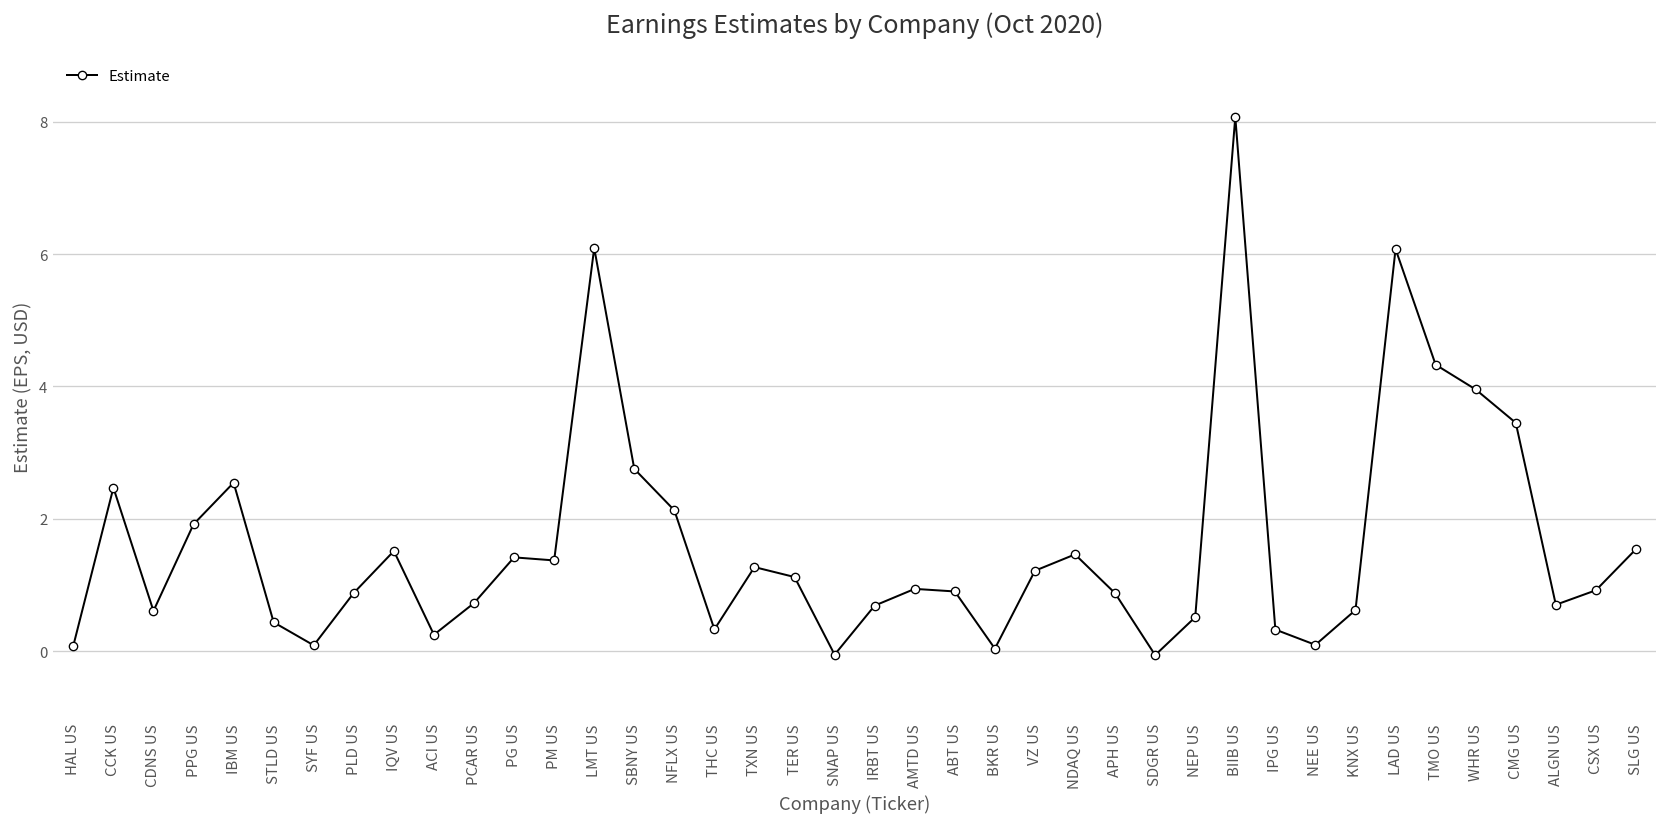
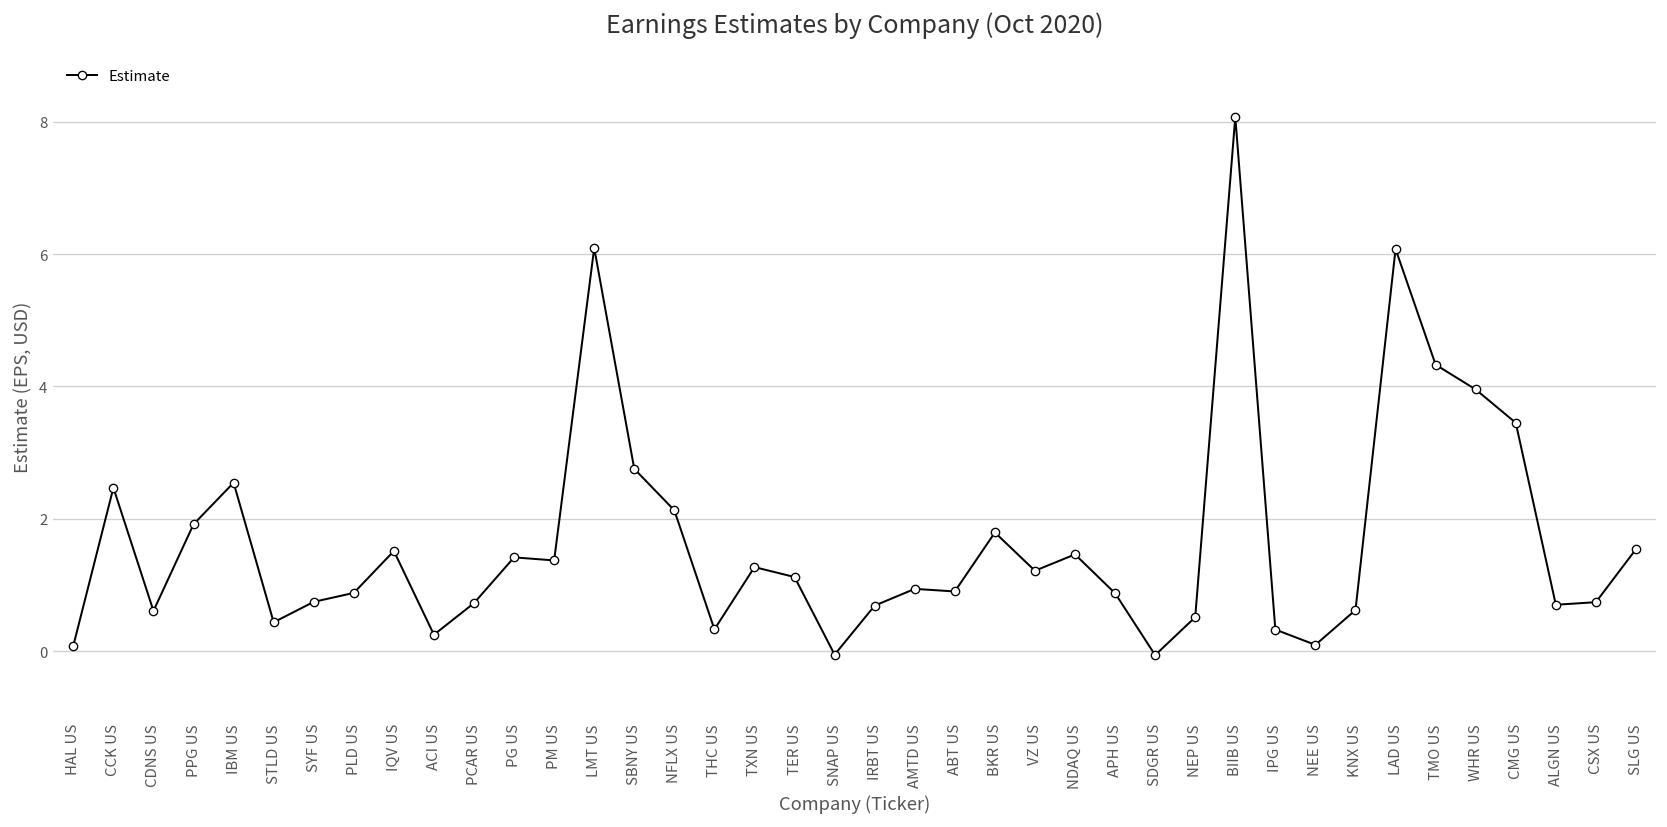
  {
    "HAL US": 0.1,
    "CCK US": 2.5,
    "CDNS US": 0.6,
    "PPG US": 1.9,
    "IBM US": 2.5,
    "STLD US": 0.4,
-   "SYF US": 0.1,
+   "SYF US": 0.7,
    "PLD US": 0.9,
    "IQV US": 1.5,
    "ACI US": 0.2,
    "PCAR US": 0.7,
    "PG US": 1.4,
    "PM US": 1.4,
    "LMT US": 6.1,
    "SBNY US": 2.8,
    "NFLX US": 2.1,
    "THC US": 0.3,
    "TXN US": 1.3,
    "TER US": 1.1,
    "SNAP US": -0.1,
    "IRBT US": 0.7,
    "AMTD US": 0.9,
    "ABT US": 0.9,
-   "BKR US": 0.0,
+   "BKR US": 1.8,
    "VZ US": 1.2,
    "NDAQ US": 1.5,
    "APH US": 0.9,
    "SDGR US": -0.1,
    "NEP US": 0.5,
    "BIIB US": 8.1,
    "IPG US": 0.3,
    "NEE US": 0.1,
    "KNX US": 0.6,
    "LAD US": 6.1,
    "TMO US": 4.3,
    "WHR US": 4.0,
    "CMG US": 3.5,
    "ALGN US": 0.7,
-   "CSX US": 0.9,
+   "CSX US": 0.7,
    "SLG US": 1.5
  }
